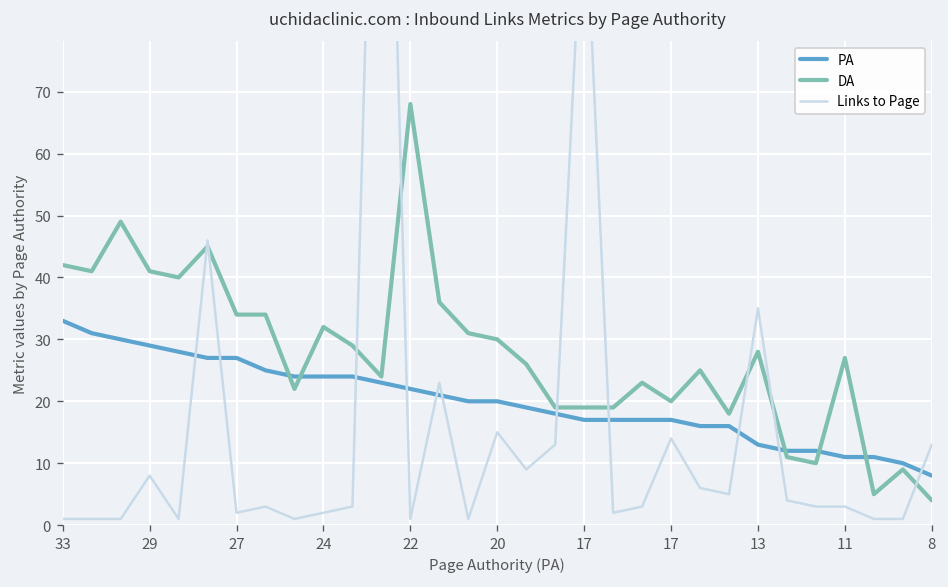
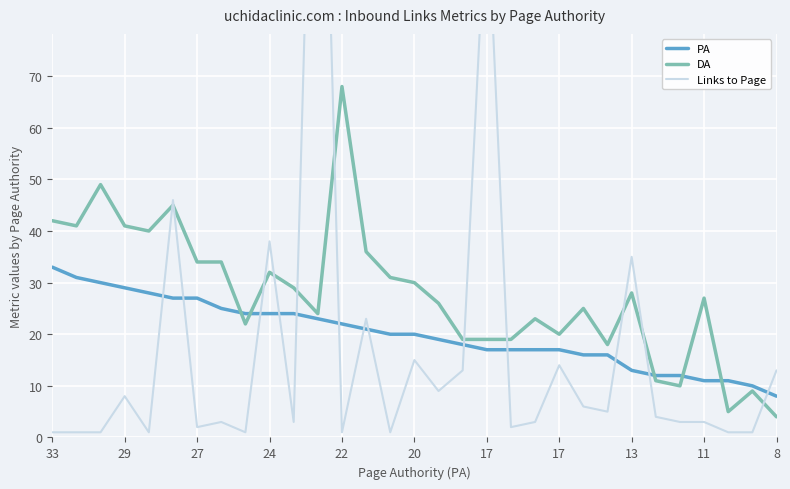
  {
    "Links to Page": {
      "33": 1,
      "27": 2,
-     "24": 2
+     "24": 38
    }
  }
